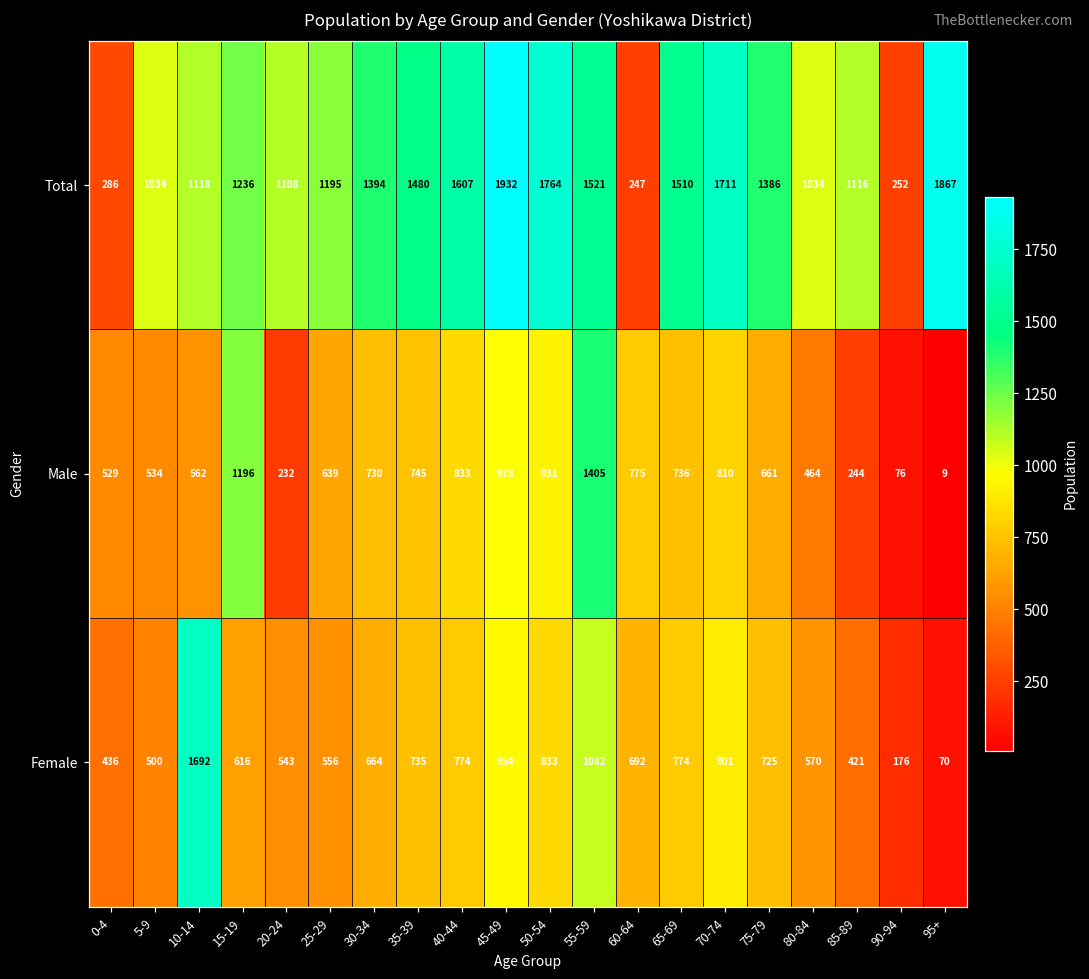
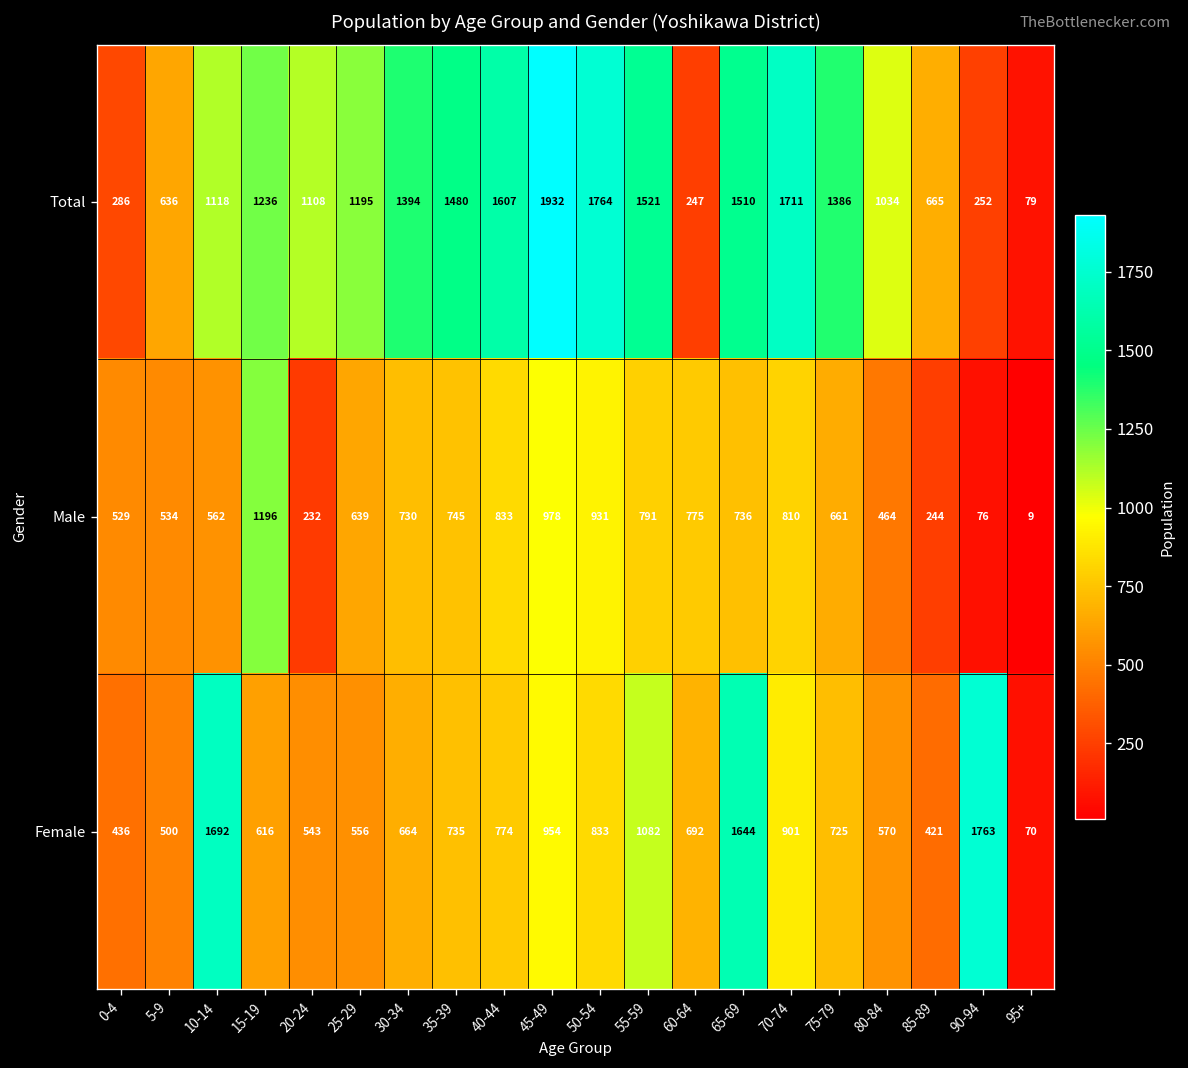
  {
    "Total": {
      "0-4": 286,
-     "5-9": 1034,
+     "5-9": 636,
      "10-14": 1118,
      "15-19": 1236,
      "20-24": 1108,
      "25-29": 1195,
      "30-34": 1394,
      "35-39": 1480,
      "40-44": 1607,
      "45-49": 1932,
      "50-54": 1764,
      "55-59": 1521,
      "60-64": 247,
      "65-69": 1510,
      "70-74": 1711,
      "75-79": 1386,
      "80-84": 1034,
-     "85-89": 1116,
+     "85-89": 665,
      "90-94": 252,
-     "95+": 1867
+     "95+": 79
    },
    "Male": {
      "0-4": 529,
      "5-9": 534,
      "10-14": 562,
      "15-19": 1196,
      "20-24": 232,
      "25-29": 639,
      "30-34": 730,
      "35-39": 745,
      "40-44": 833,
      "45-49": 978,
      "50-54": 931,
-     "55-59": 1405,
+     "55-59": 791,
      "60-64": 775,
      "65-69": 736,
      "70-74": 810,
      "75-79": 661,
      "80-84": 464,
      "85-89": 244,
      "90-94": 76,
      "95+": 9
    },
    "Female": {
      "0-4": 436,
      "5-9": 500,
      "10-14": 1692,
      "15-19": 616,
      "20-24": 543,
      "25-29": 556,
      "30-34": 664,
      "35-39": 735,
      "40-44": 774,
      "45-49": 954,
      "50-54": 833,
      "55-59": 1082,
      "60-64": 692,
-     "65-69": 774,
+     "65-69": 1644,
      "70-74": 901,
      "75-79": 725,
      "80-84": 570,
      "85-89": 421,
-     "90-94": 176,
+     "90-94": 1763,
      "95+": 70
    }
  }
